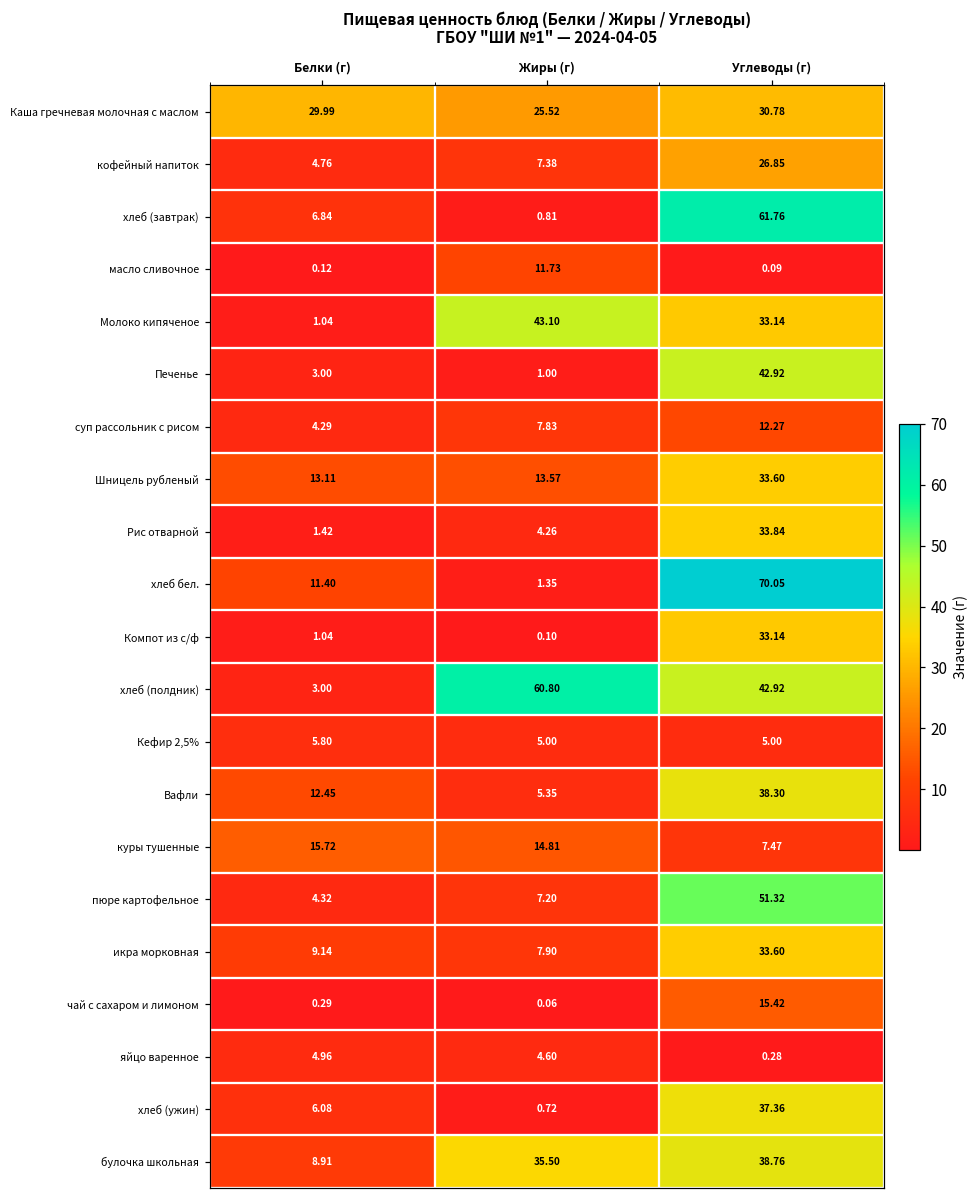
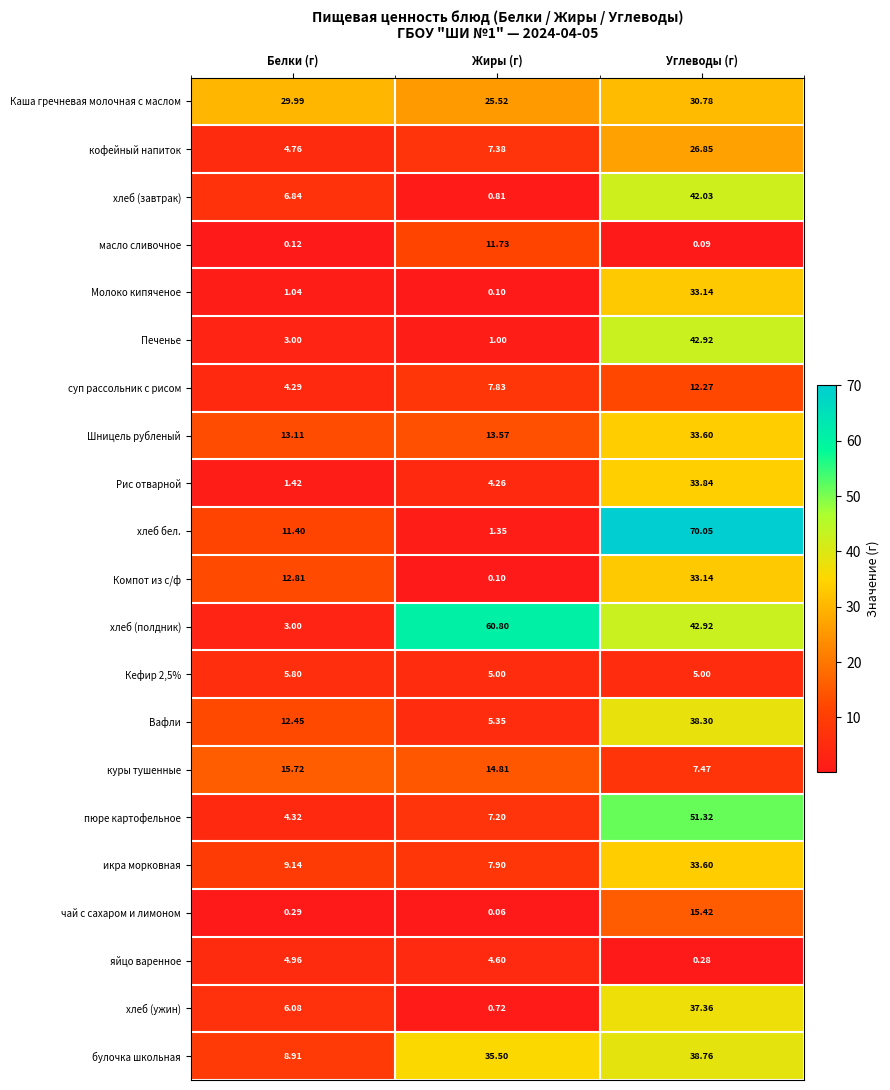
  {
    "Каша гречневая молочная с маслом": {
      "Белки (г)": 29.99,
      "Жиры (г)": 25.52,
      "Углеводы (г)": 30.78
    },
    "кофейный напиток": {
      "Белки (г)": 4.76,
      "Жиры (г)": 7.38,
      "Углеводы (г)": 26.85
    },
    "хлеб (завтрак)": {
      "Белки (г)": 6.84,
      "Жиры (г)": 0.81,
-     "Углеводы (г)": 61.76
+     "Углеводы (г)": 42.03
    },
    "масло сливочное": {
      "Белки (г)": 0.12,
      "Жиры (г)": 11.73,
      "Углеводы (г)": 0.09
    },
    "Молоко кипяченое": {
      "Белки (г)": 1.04,
-     "Жиры (г)": 43.10,
+     "Жиры (г)": 0.10,
      "Углеводы (г)": 33.14
    },
    "Печенье": {
      "Белки (г)": 3.00,
      "Жиры (г)": 1.00,
      "Углеводы (г)": 42.92
    },
    "суп рассольник с рисом": {
      "Белки (г)": 4.29,
      "Жиры (г)": 7.83,
      "Углеводы (г)": 12.27
    },
    "Шницель рубленый": {
      "Белки (г)": 13.11,
      "Жиры (г)": 13.57,
      "Углеводы (г)": 33.60
    },
    "Рис отварной": {
      "Белки (г)": 1.42,
      "Жиры (г)": 4.26,
      "Углеводы (г)": 33.84
    },
    "хлеб бел.": {
      "Белки (г)": 11.40,
      "Жиры (г)": 1.35,
      "Углеводы (г)": 70.05
    },
    "Компот из с/ф": {
-     "Белки (г)": 1.04,
+     "Белки (г)": 12.81,
      "Жиры (г)": 0.10,
      "Углеводы (г)": 33.14
    },
    "хлеб (полдник)": {
      "Белки (г)": 3.00,
      "Жиры (г)": 60.80,
      "Углеводы (г)": 42.92
    },
    "Кефир 2,5%": {
      "Белки (г)": 5.80,
      "Жиры (г)": 5.00,
      "Углеводы (г)": 5.00
    },
    "Вафли": {
      "Белки (г)": 12.45,
      "Жиры (г)": 5.35,
      "Углеводы (г)": 38.30
    },
    "куры тушенные": {
      "Белки (г)": 15.72,
      "Жиры (г)": 14.81,
      "Углеводы (г)": 7.47
    },
    "пюре картофельное": {
      "Белки (г)": 4.32,
      "Жиры (г)": 7.20,
      "Углеводы (г)": 51.32
    },
    "икра морковная": {
      "Белки (г)": 9.14,
      "Жиры (г)": 7.90,
      "Углеводы (г)": 33.60
    },
    "чай с сахаром и лимоном": {
      "Белки (г)": 0.29,
      "Жиры (г)": 0.06,
      "Углеводы (г)": 15.42
    },
    "яйцо варенное": {
      "Белки (г)": 4.96,
      "Жиры (г)": 4.60,
      "Углеводы (г)": 0.28
    },
    "хлеб (ужин)": {
      "Белки (г)": 6.08,
      "Жиры (г)": 0.72,
      "Углеводы (г)": 37.36
    },
    "булочка школьная": {
      "Белки (г)": 8.91,
      "Жиры (г)": 35.50,
      "Углеводы (г)": 38.76
    }
  }
